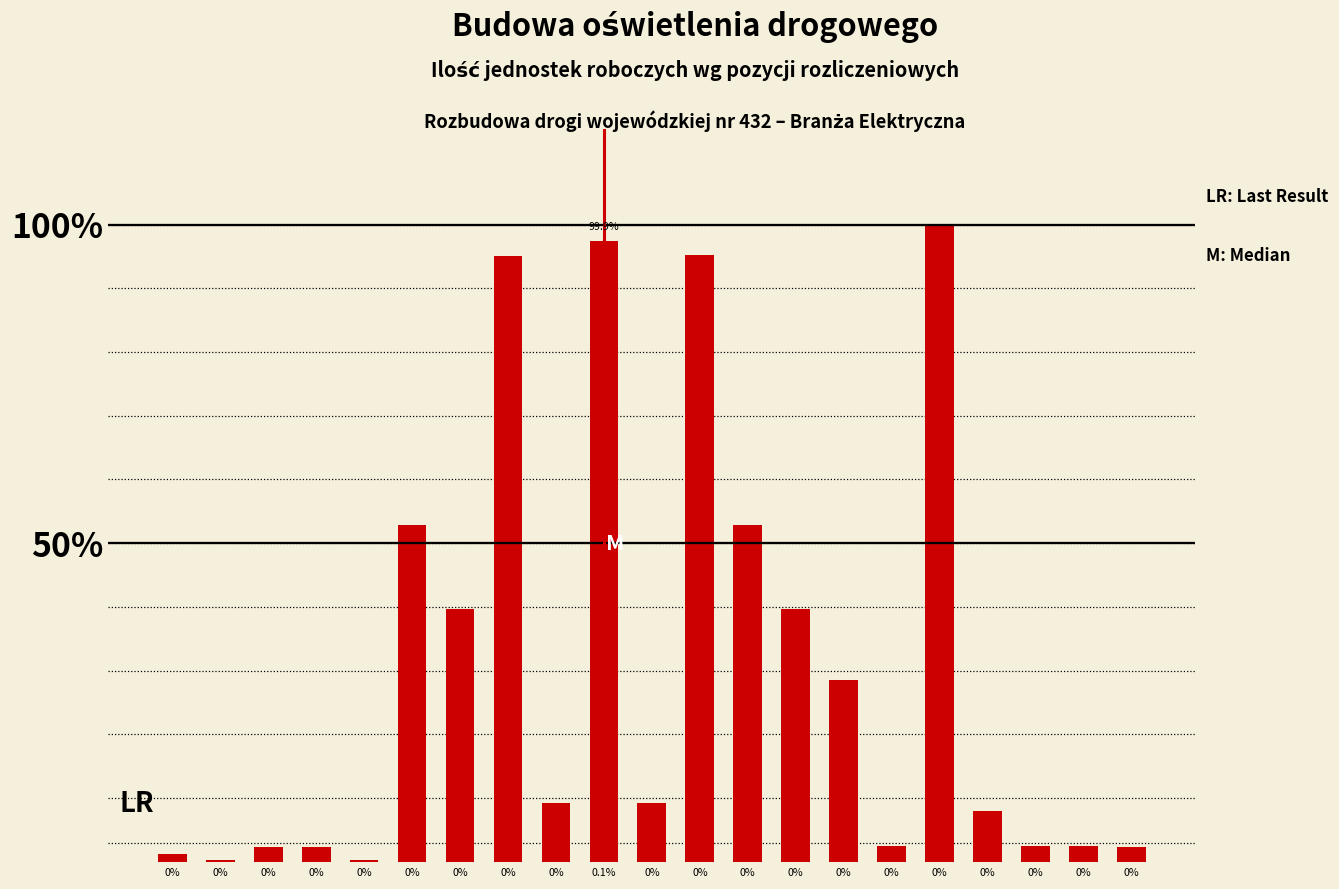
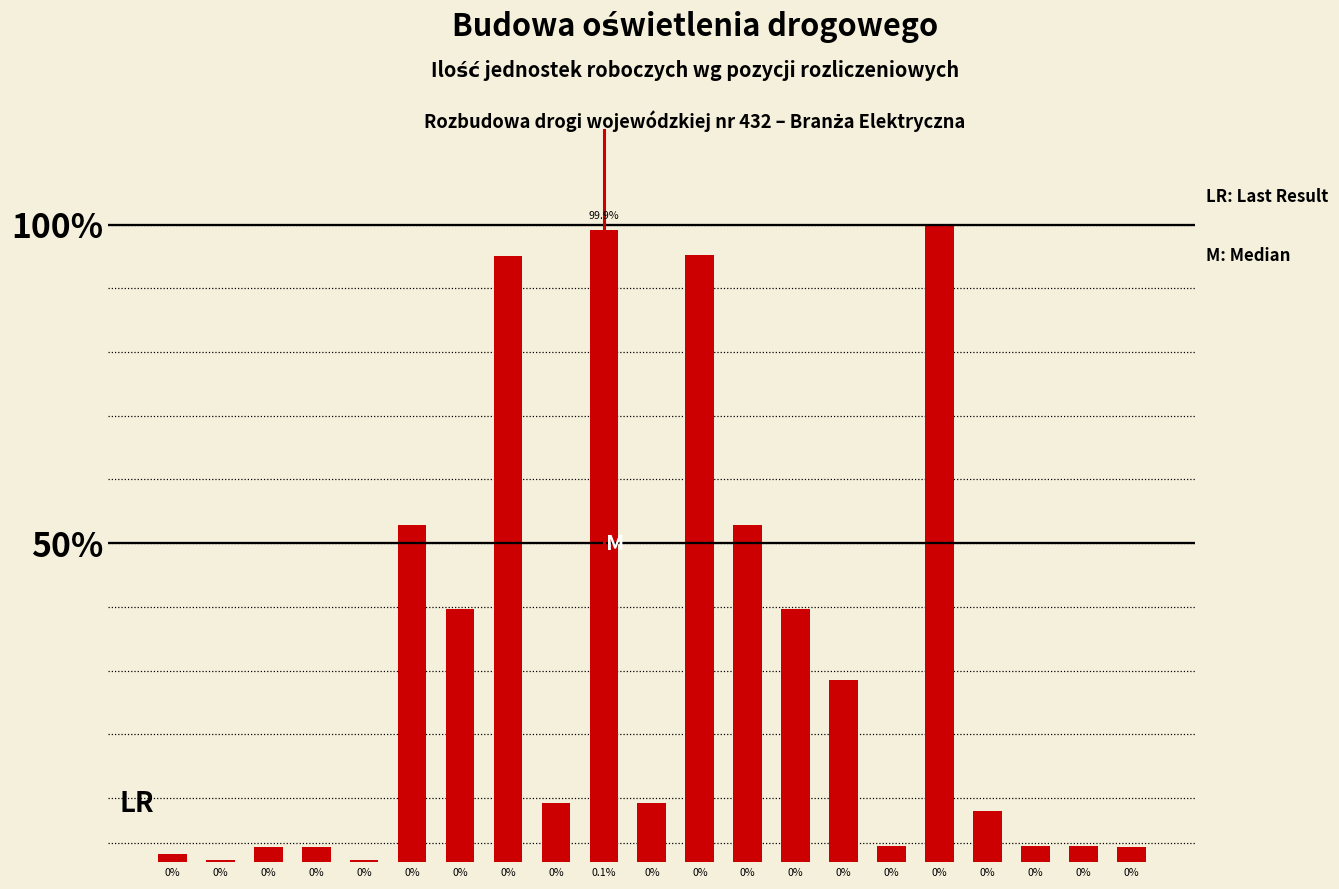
  {
-   "0.1%": "97%"
+   "0.1%": "99%"
  }
